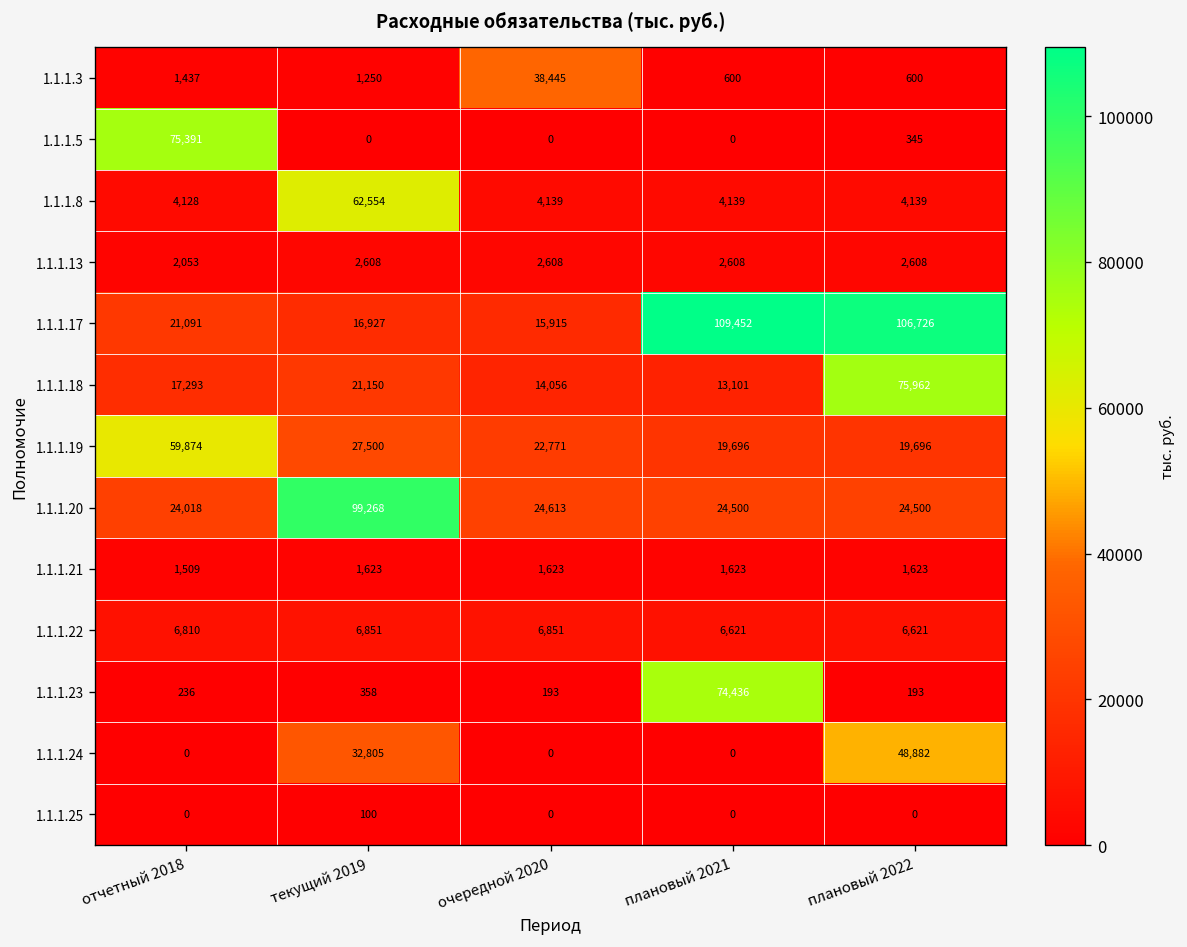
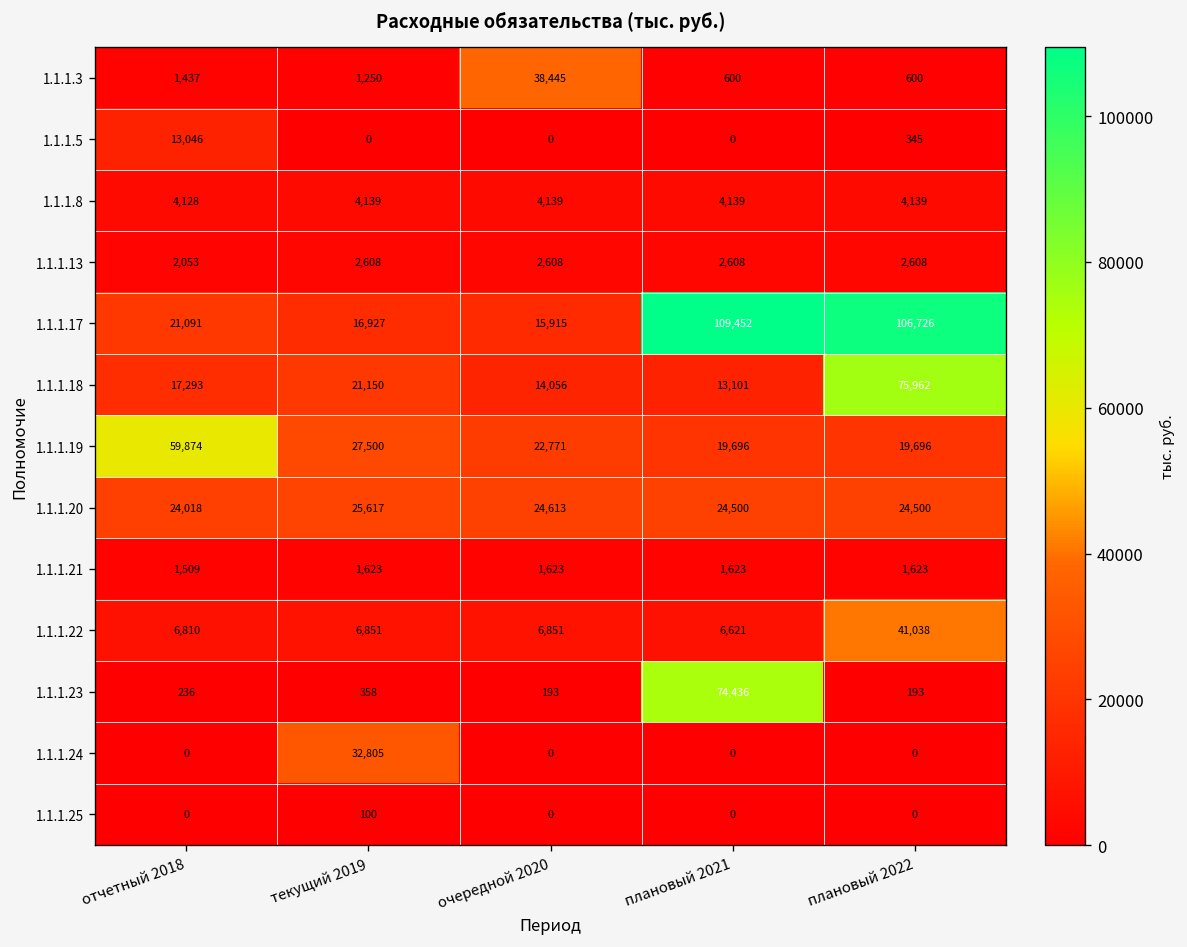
  {
    "1.1.1.3": {
      "отчетный 2018": "1,437",
      "текущий 2019": "1,250",
      "очередной 2020": "38,445",
      "плановый 2021": "600",
      "плановый 2022": "600"
    },
    "1.1.1.5": {
-     "отчетный 2018": "75,391",
+     "отчетный 2018": "13,046",
      "текущий 2019": "0",
      "очередной 2020": "0",
      "плановый 2021": "0",
      "плановый 2022": "345"
    },
    "1.1.1.8": {
      "отчетный 2018": "4,128",
-     "текущий 2019": "62,554",
+     "текущий 2019": "4,139",
      "очередной 2020": "4,139",
      "плановый 2021": "4,139",
      "плановый 2022": "4,139"
    },
    "1.1.1.13": {
      "отчетный 2018": "2,053",
      "текущий 2019": "2,608",
      "очередной 2020": "2,608",
      "плановый 2021": "2,608",
      "плановый 2022": "2,608"
    },
    "1.1.1.17": {
      "отчетный 2018": "21,091",
      "текущий 2019": "16,927",
      "очередной 2020": "15,915",
      "плановый 2021": "109,452",
      "плановый 2022": "106,726"
    },
    "1.1.1.18": {
      "отчетный 2018": "17,293",
      "текущий 2019": "21,150",
      "очередной 2020": "14,056",
      "плановый 2021": "13,101",
      "плановый 2022": "75,962"
    },
    "1.1.1.19": {
      "отчетный 2018": "59,874",
      "текущий 2019": "27,500",
      "очередной 2020": "22,771",
      "плановый 2021": "19,696",
      "плановый 2022": "19,696"
    },
    "1.1.1.20": {
      "отчетный 2018": "24,018",
-     "текущий 2019": "99,268",
+     "текущий 2019": "25,617",
      "очередной 2020": "24,613",
      "плановый 2021": "24,500",
      "плановый 2022": "24,500"
    },
    "1.1.1.21": {
      "отчетный 2018": "1,509",
      "текущий 2019": "1,623",
      "очередной 2020": "1,623",
      "плановый 2021": "1,623",
      "плановый 2022": "1,623"
    },
    "1.1.1.22": {
      "отчетный 2018": "6,810",
      "текущий 2019": "6,851",
      "очередной 2020": "6,851",
      "плановый 2021": "6,621",
-     "плановый 2022": "6,621"
+     "плановый 2022": "41,038"
    },
    "1.1.1.23": {
      "отчетный 2018": "236",
      "текущий 2019": "358",
      "очередной 2020": "193",
      "плановый 2021": "74,436",
      "плановый 2022": "193"
    },
    "1.1.1.24": {
      "отчетный 2018": "0",
      "текущий 2019": "32,805",
      "очередной 2020": "0",
      "плановый 2021": "0",
-     "плановый 2022": "48,882"
+     "плановый 2022": "0"
    },
    "1.1.1.25": {
      "отчетный 2018": "0",
      "текущий 2019": "100",
      "очередной 2020": "0",
      "плановый 2021": "0",
      "плановый 2022": "0"
    }
  }
